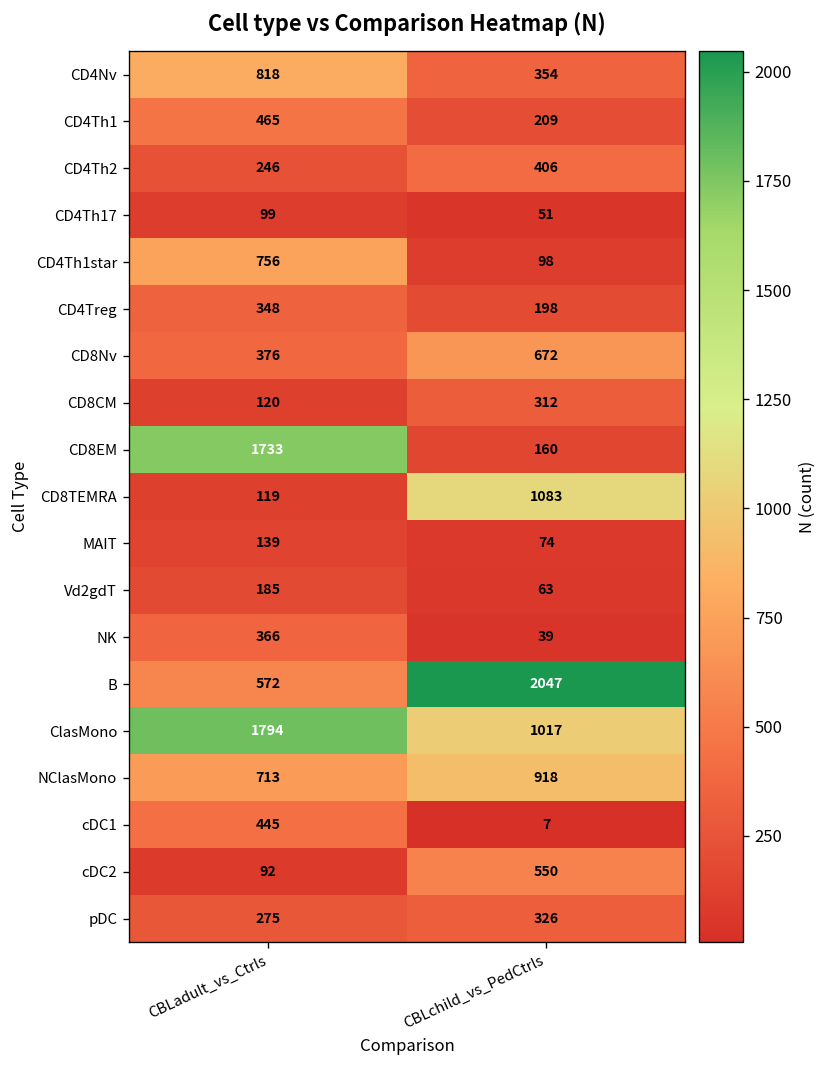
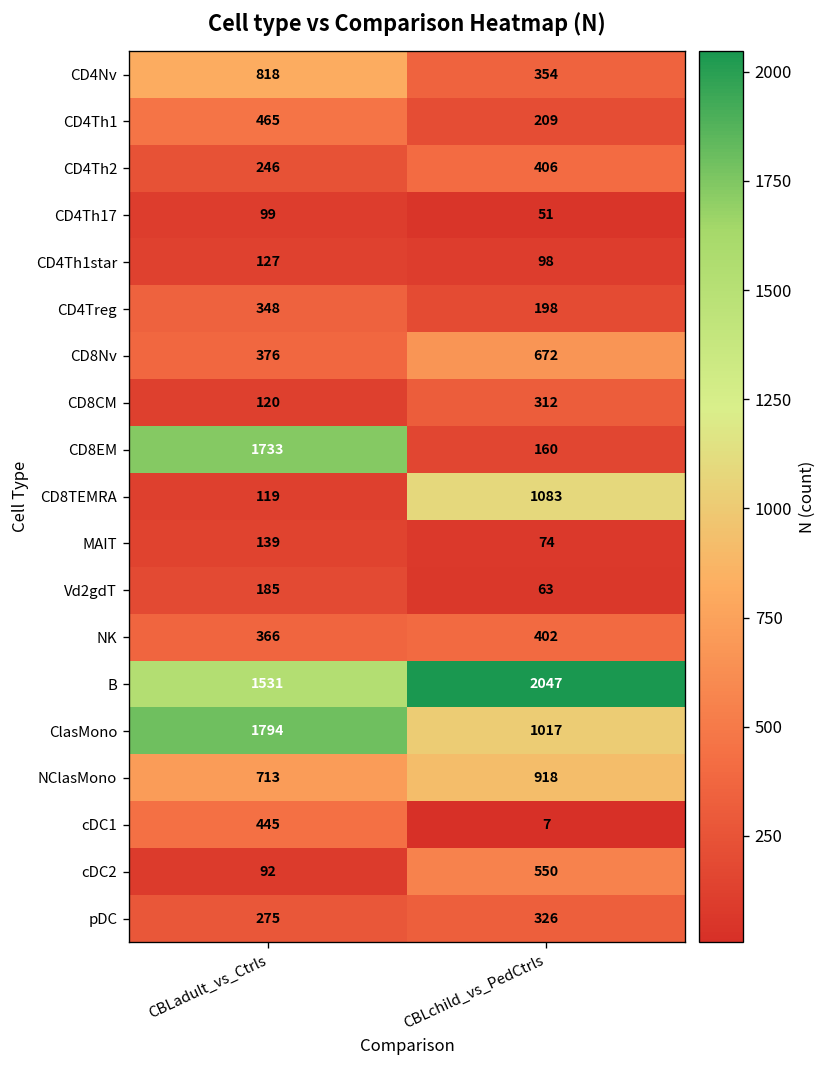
  {
    "CD4Nv": {
      "CBLadult_vs_Ctrls": 818,
      "CBLchild_vs_PedCtrls": 354
    },
    "CD4Th1": {
      "CBLadult_vs_Ctrls": 465,
      "CBLchild_vs_PedCtrls": 209
    },
    "CD4Th2": {
      "CBLadult_vs_Ctrls": 246,
      "CBLchild_vs_PedCtrls": 406
    },
    "CD4Th17": {
      "CBLadult_vs_Ctrls": 99,
      "CBLchild_vs_PedCtrls": 51
    },
    "CD4Th1star": {
-     "CBLadult_vs_Ctrls": 756,
+     "CBLadult_vs_Ctrls": 127,
      "CBLchild_vs_PedCtrls": 98
    },
    "CD4Treg": {
      "CBLadult_vs_Ctrls": 348,
      "CBLchild_vs_PedCtrls": 198
    },
    "CD8Nv": {
      "CBLadult_vs_Ctrls": 376,
      "CBLchild_vs_PedCtrls": 672
    },
    "CD8CM": {
      "CBLadult_vs_Ctrls": 120,
      "CBLchild_vs_PedCtrls": 312
    },
    "CD8EM": {
      "CBLadult_vs_Ctrls": 1733,
      "CBLchild_vs_PedCtrls": 160
    },
    "CD8TEMRA": {
      "CBLadult_vs_Ctrls": 119,
      "CBLchild_vs_PedCtrls": 1083
    },
    "MAIT": {
      "CBLadult_vs_Ctrls": 139,
      "CBLchild_vs_PedCtrls": 74
    },
    "Vd2gdT": {
      "CBLadult_vs_Ctrls": 185,
      "CBLchild_vs_PedCtrls": 63
    },
    "NK": {
      "CBLadult_vs_Ctrls": 366,
-     "CBLchild_vs_PedCtrls": 39
+     "CBLchild_vs_PedCtrls": 402
    },
    "B": {
-     "CBLadult_vs_Ctrls": 572,
+     "CBLadult_vs_Ctrls": 1531,
      "CBLchild_vs_PedCtrls": 2047
    },
    "ClasMono": {
      "CBLadult_vs_Ctrls": 1794,
      "CBLchild_vs_PedCtrls": 1017
    },
    "NClasMono": {
      "CBLadult_vs_Ctrls": 713,
      "CBLchild_vs_PedCtrls": 918
    },
    "cDC1": {
      "CBLadult_vs_Ctrls": 445,
      "CBLchild_vs_PedCtrls": 7
    },
    "cDC2": {
      "CBLadult_vs_Ctrls": 92,
      "CBLchild_vs_PedCtrls": 550
    },
    "pDC": {
      "CBLadult_vs_Ctrls": 275,
      "CBLchild_vs_PedCtrls": 326
    }
  }
